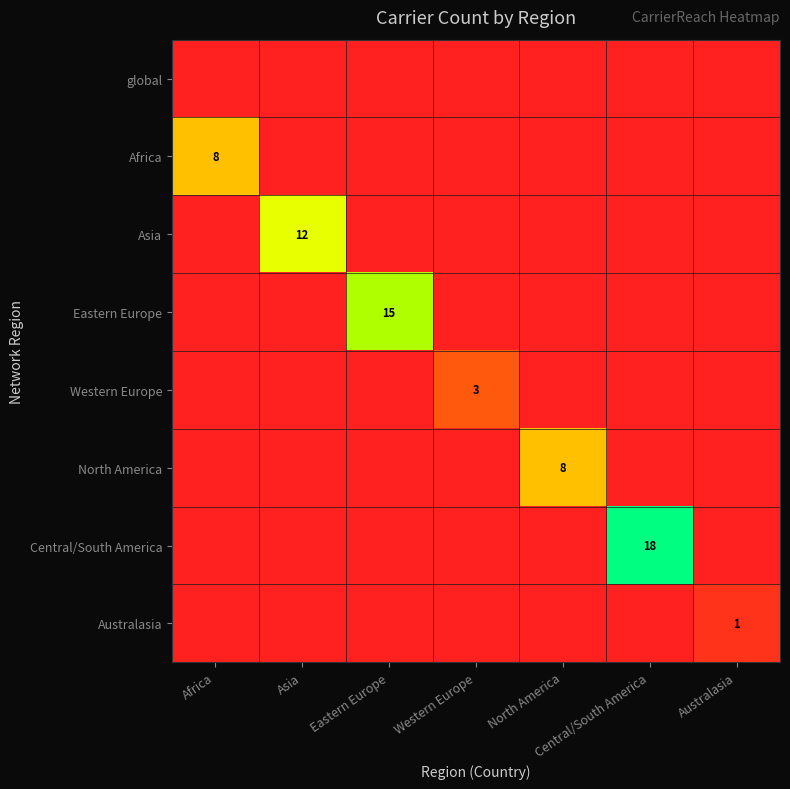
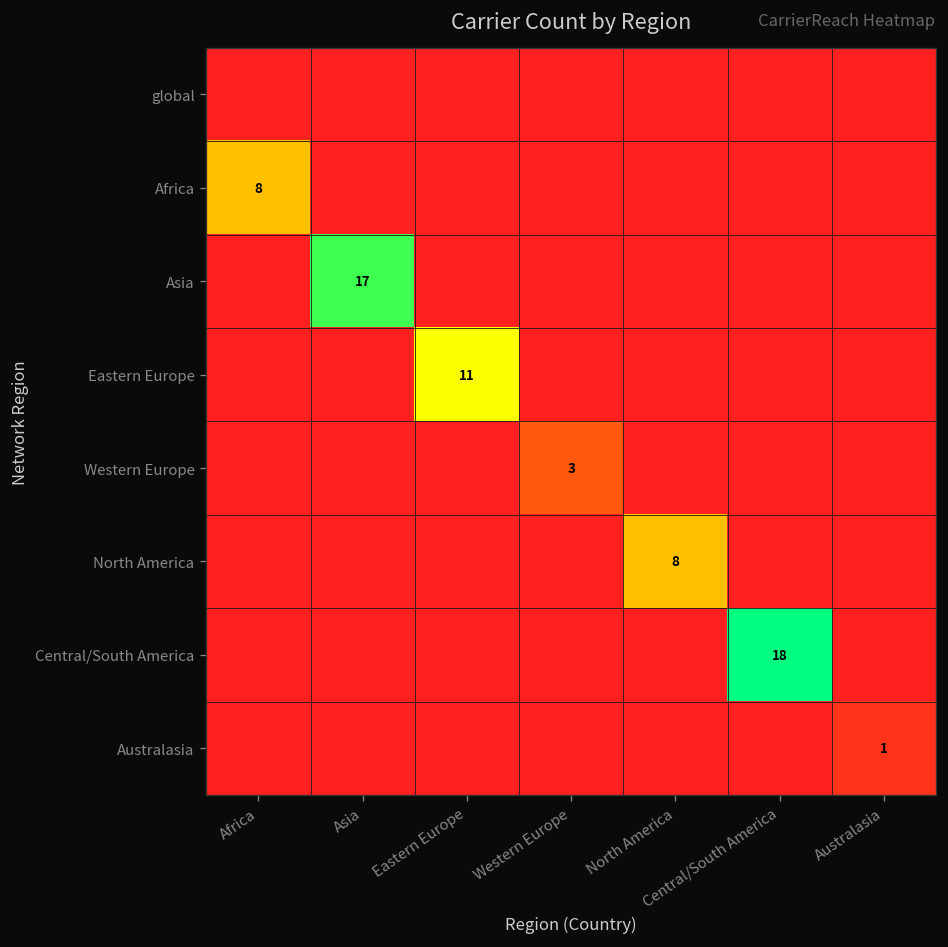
  {
    "Africa": {
      "Africa": 8
    },
    "Asia": {
-     "Asia": 12
+     "Asia": 17
    },
    "Eastern Europe": {
-     "Eastern Europe": 15
+     "Eastern Europe": 11
    },
    "Western Europe": {
      "Western Europe": 3
    },
    "North America": {
      "North America": 8
    },
    "Central/South America": {
      "Central/South America": 18
    },
    "Australasia": {
      "Australasia": 1
    }
  }
